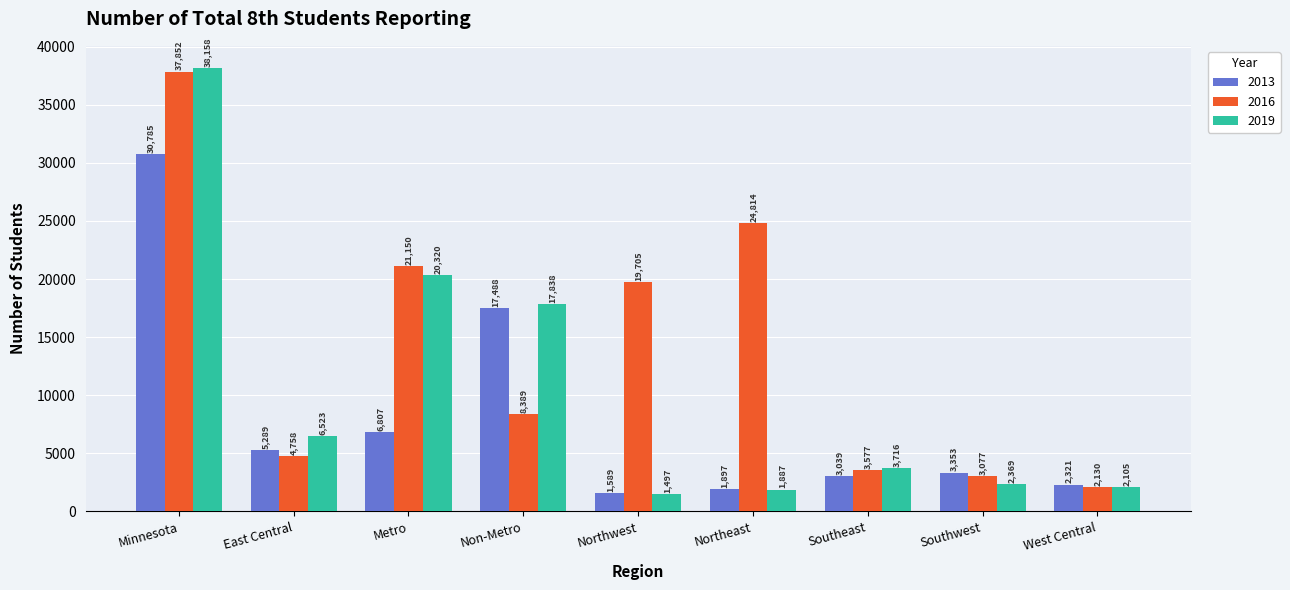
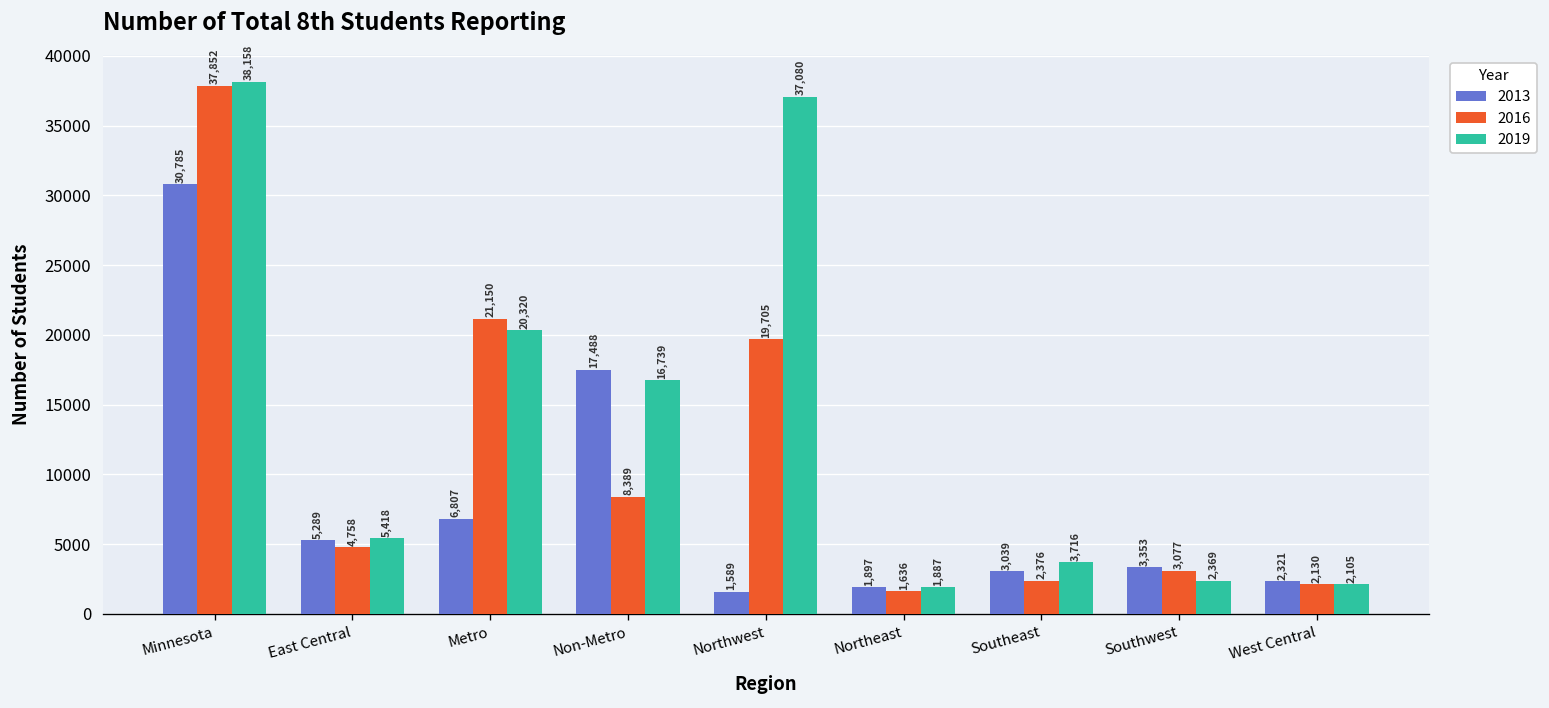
  {
    "2013": {
      "Minnesota": "30,785",
      "East Central": "5,289",
      "Metro": "6,807",
      "Non-Metro": "17,488",
      "Northwest": "1,589",
      "Northeast": "1,897",
      "Southeast": "3,039",
      "Southwest": "3,353",
      "West Central": "2,321"
    },
    "2016": {
      "Minnesota": "37,852",
      "East Central": "4,758",
      "Metro": "21,150",
      "Non-Metro": "8,389",
      "Northwest": "19,705",
-     "Northeast": "24,814",
-     "Southeast": "3,577",
+     "Northeast": "1,636",
+     "Southeast": "2,376",
      "Southwest": "3,077",
      "West Central": "2,130"
    },
    "2019": {
      "Minnesota": "38,158",
-     "East Central": "6,523",
+     "East Central": "5,418",
      "Metro": "20,320",
-     "Non-Metro": "17,838",
-     "Northwest": "1,497",
+     "Non-Metro": "16,739",
+     "Northwest": "37,080",
      "Northeast": "1,887",
      "Southeast": "3,716",
      "Southwest": "2,369",
      "West Central": "2,105"
    }
  }
